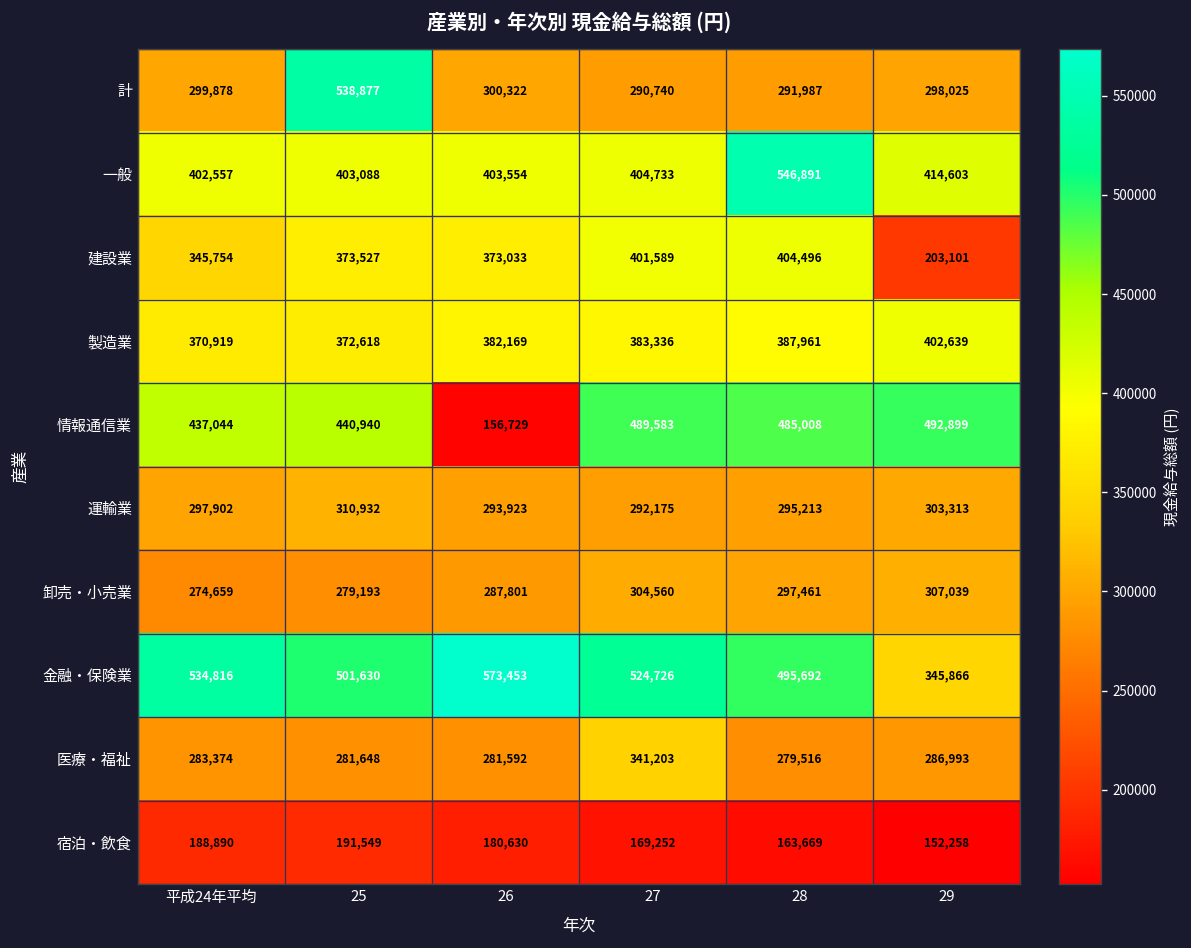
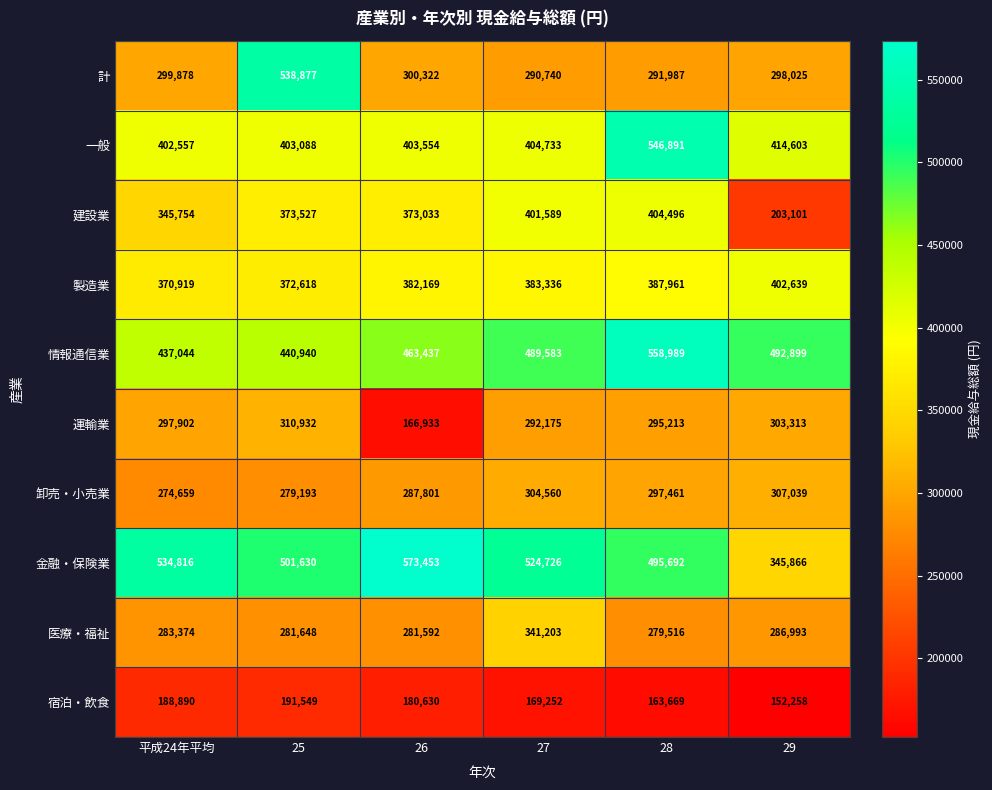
  {
    "計": {
      "平成24年平均": "299,878",
      "25": "538,877",
      "26": "300,322",
      "27": "290,740",
      "28": "291,987",
      "29": "298,025"
    },
    "一般": {
      "平成24年平均": "402,557",
      "25": "403,088",
      "26": "403,554",
      "27": "404,733",
      "28": "546,891",
      "29": "414,603"
    },
    "建設業": {
      "平成24年平均": "345,754",
      "25": "373,527",
      "26": "373,033",
      "27": "401,589",
      "28": "404,496",
      "29": "203,101"
    },
    "製造業": {
      "平成24年平均": "370,919",
      "25": "372,618",
      "26": "382,169",
      "27": "383,336",
      "28": "387,961",
      "29": "402,639"
    },
    "情報通信業": {
      "平成24年平均": "437,044",
      "25": "440,940",
-     "26": "156,729",
+     "26": "463,437",
      "27": "489,583",
-     "28": "485,008",
+     "28": "558,989",
      "29": "492,899"
    },
    "運輸業": {
      "平成24年平均": "297,902",
      "25": "310,932",
-     "26": "293,923",
+     "26": "166,933",
      "27": "292,175",
      "28": "295,213",
      "29": "303,313"
    },
    "卸売・小売業": {
      "平成24年平均": "274,659",
      "25": "279,193",
      "26": "287,801",
      "27": "304,560",
      "28": "297,461",
      "29": "307,039"
    },
    "金融・保険業": {
      "平成24年平均": "534,816",
      "25": "501,630",
      "26": "573,453",
      "27": "524,726",
      "28": "495,692",
      "29": "345,866"
    },
    "医療・福祉": {
      "平成24年平均": "283,374",
      "25": "281,648",
      "26": "281,592",
      "27": "341,203",
      "28": "279,516",
      "29": "286,993"
    },
    "宿泊・飲食": {
      "平成24年平均": "188,890",
      "25": "191,549",
      "26": "180,630",
      "27": "169,252",
      "28": "163,669",
      "29": "152,258"
    }
  }
